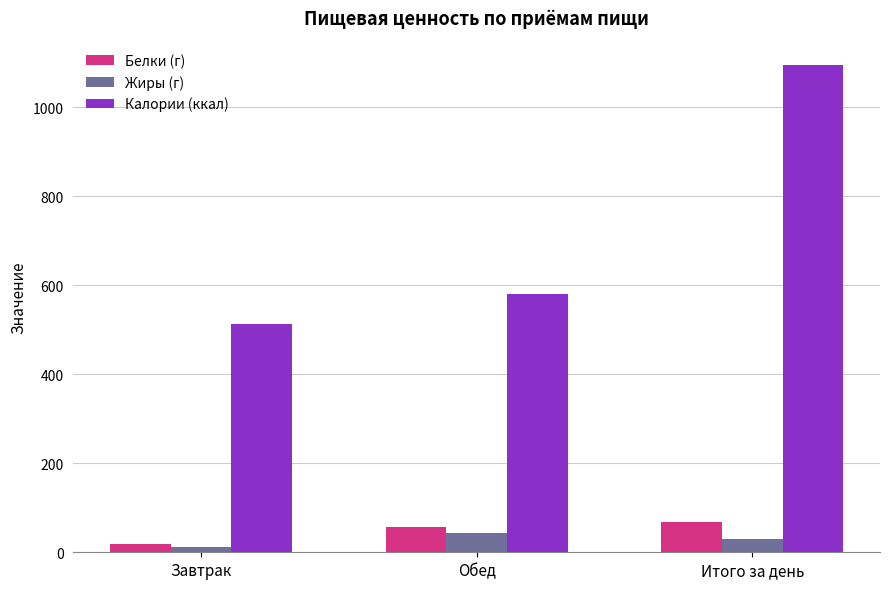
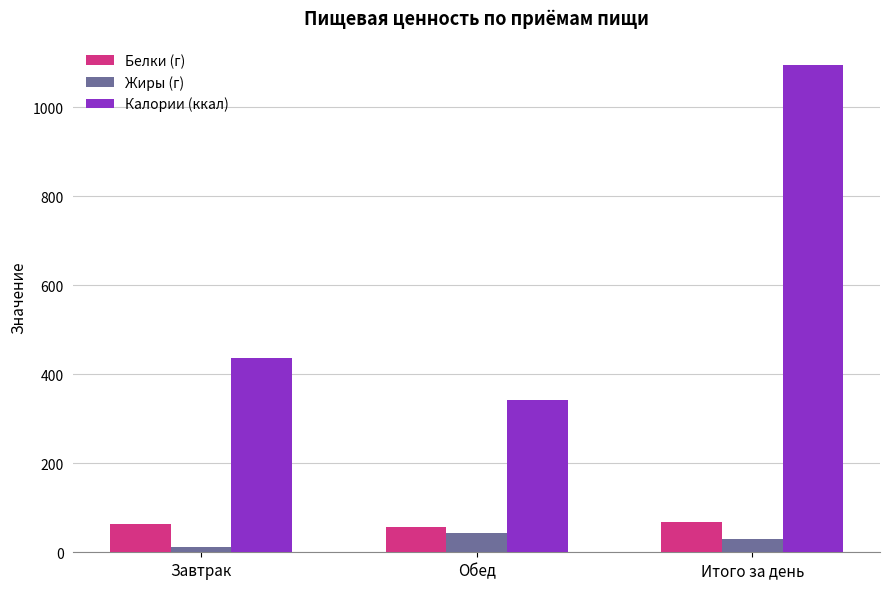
  {
    "Белки (г)": {
-     "Завтрак": 20,
+     "Завтрак": 60,
      "Обед": 60,
      "Итого за день": 70
    },
    "Жиры (г)": {
      "Завтрак": 10,
      "Обед": 40,
      "Итого за день": 30
    },
    "Калории (ккал)": {
-     "Завтрак": 510,
-     "Обед": 580,
+     "Завтрак": 440,
+     "Обед": 340,
      "Итого за день": 1090
    }
  }
